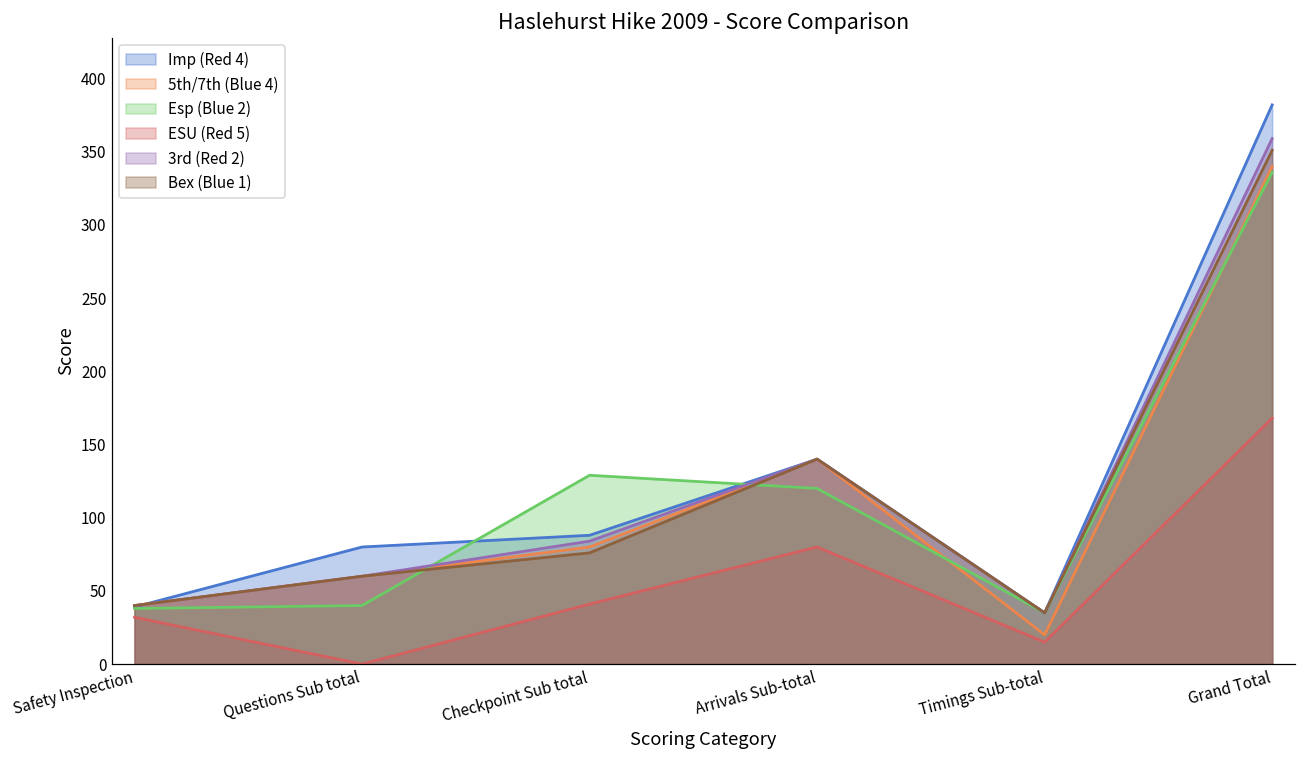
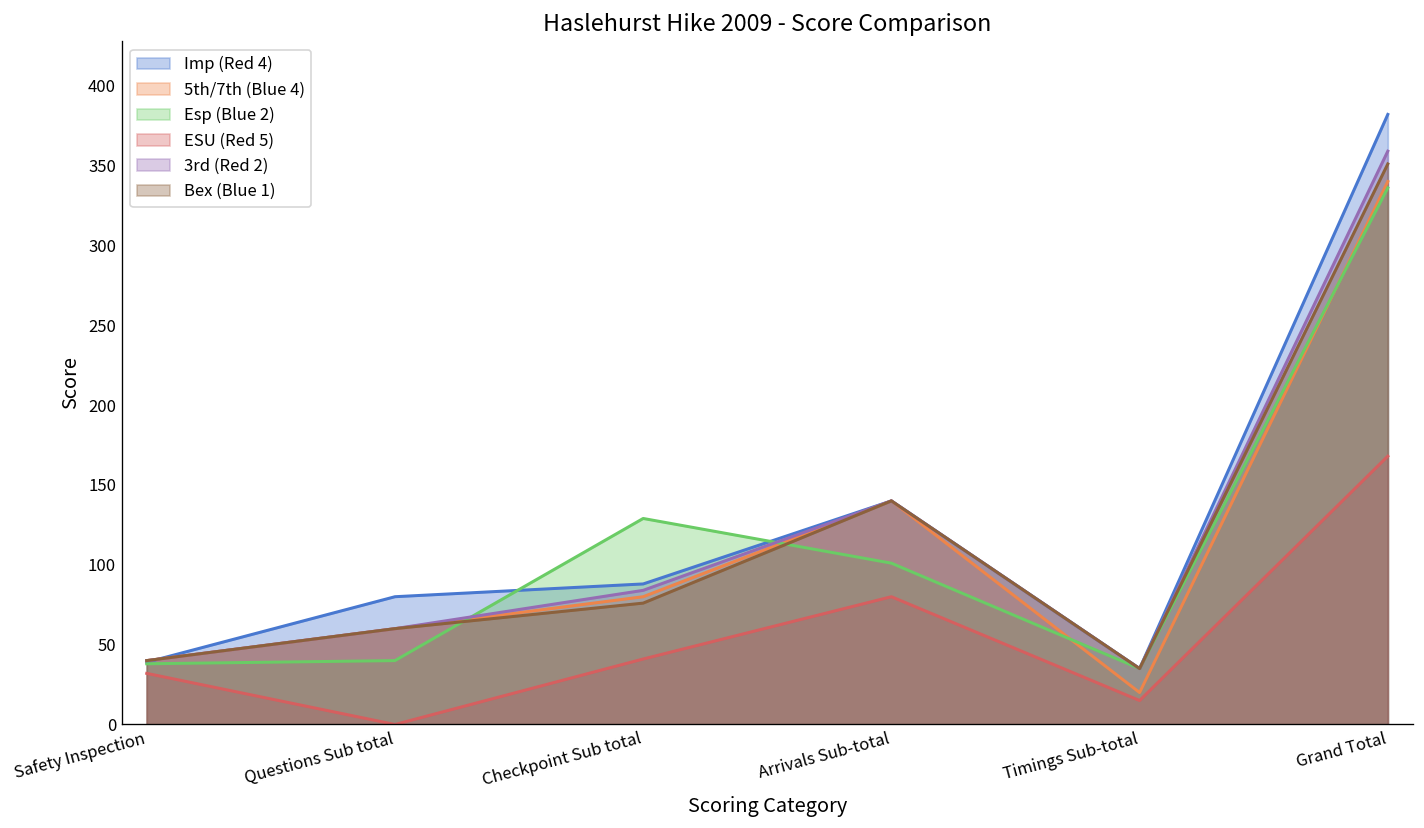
  {
    "Esp (Blue 2)": {
      "Questions Sub total": 40,
      "Checkpoint Sub total": 129,
-     "Arrivals Sub-total": 120,
+     "Arrivals Sub-total": 101,
      "Grand Total": 336
    }
  }
